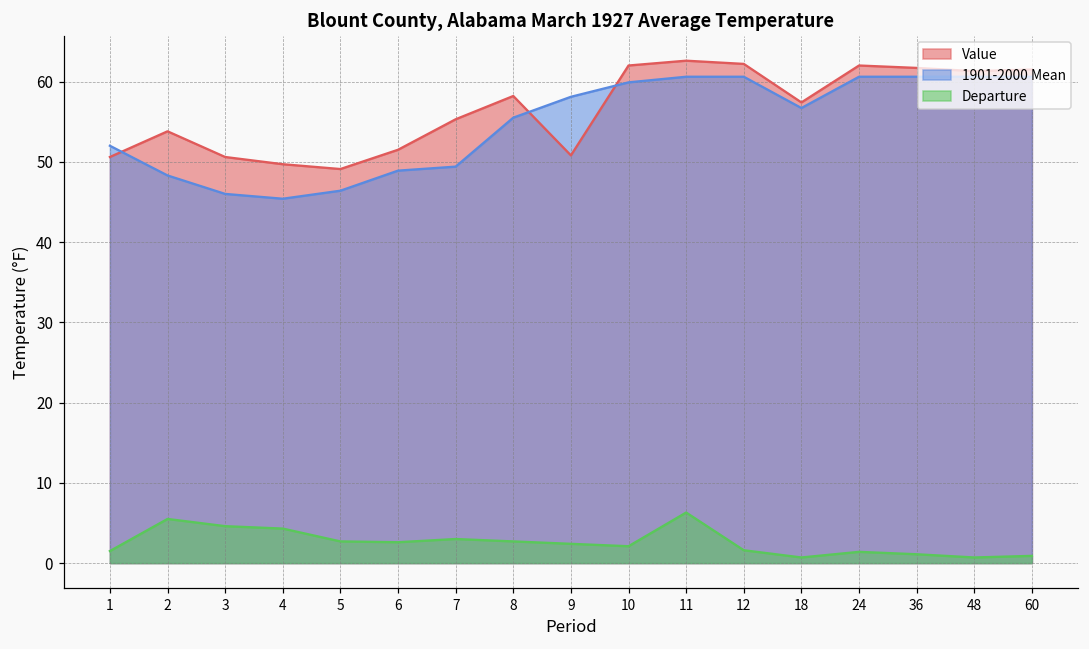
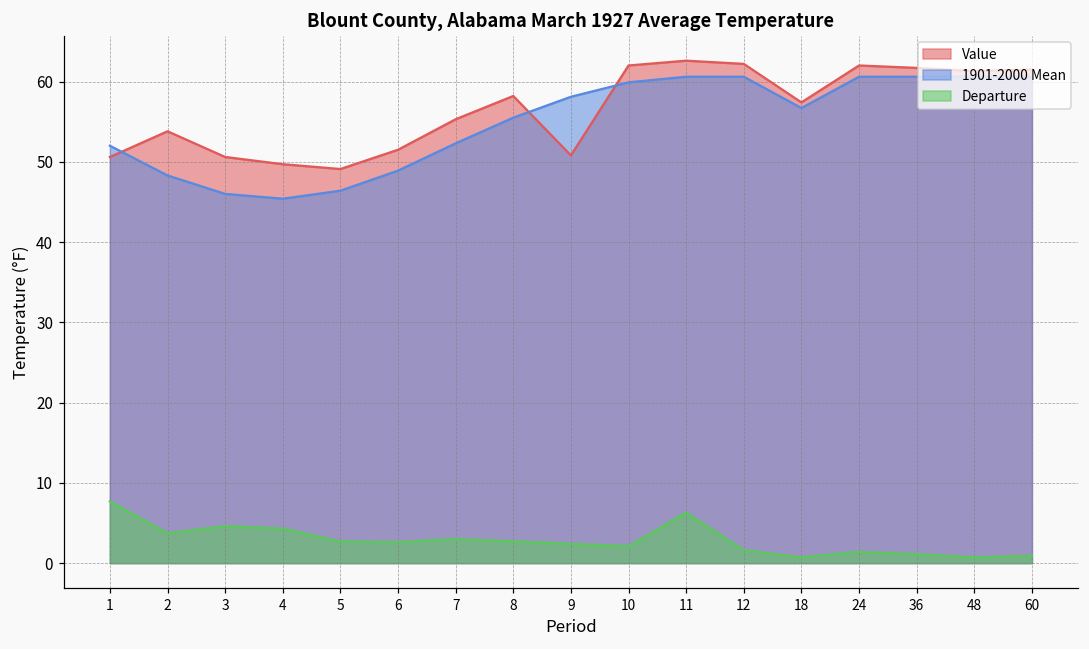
  {
    "Value": {
      "1": 51,
      "2": 54,
      "3": 51,
      "4": 50,
      "5": 49,
      "6": 52,
      "7": 55,
      "8": 58,
      "9": 51,
      "10": 62,
      "11": 63,
      "12": 62,
      "18": 57,
      "24": 62,
      "36": 62
    },
    "1901-2000 Mean": {
      "1": 52,
      "2": 48,
      "3": 46,
      "4": 45,
      "5": 46,
      "6": 49,
-     "7": 49,
+     "7": 52,
      "8": 56,
      "9": 58,
      "10": 60,
      "11": 61,
      "12": 61,
      "18": 57,
      "24": 61,
      "36": 61
    },
    "Departure": {
-     "1": 2,
-     "2": 6,
+     "1": 8,
+     "2": 4,
      "3": 5,
      "4": 4,
      "5": 3,
      "6": 3,
      "7": 3,
      "8": 3,
      "9": 2,
      "10": 2,
      "11": 6,
      "12": 2,
      "18": 1,
      "24": 1,
      "36": 1,
      "48": 1,
      "60": 1
    }
  }
